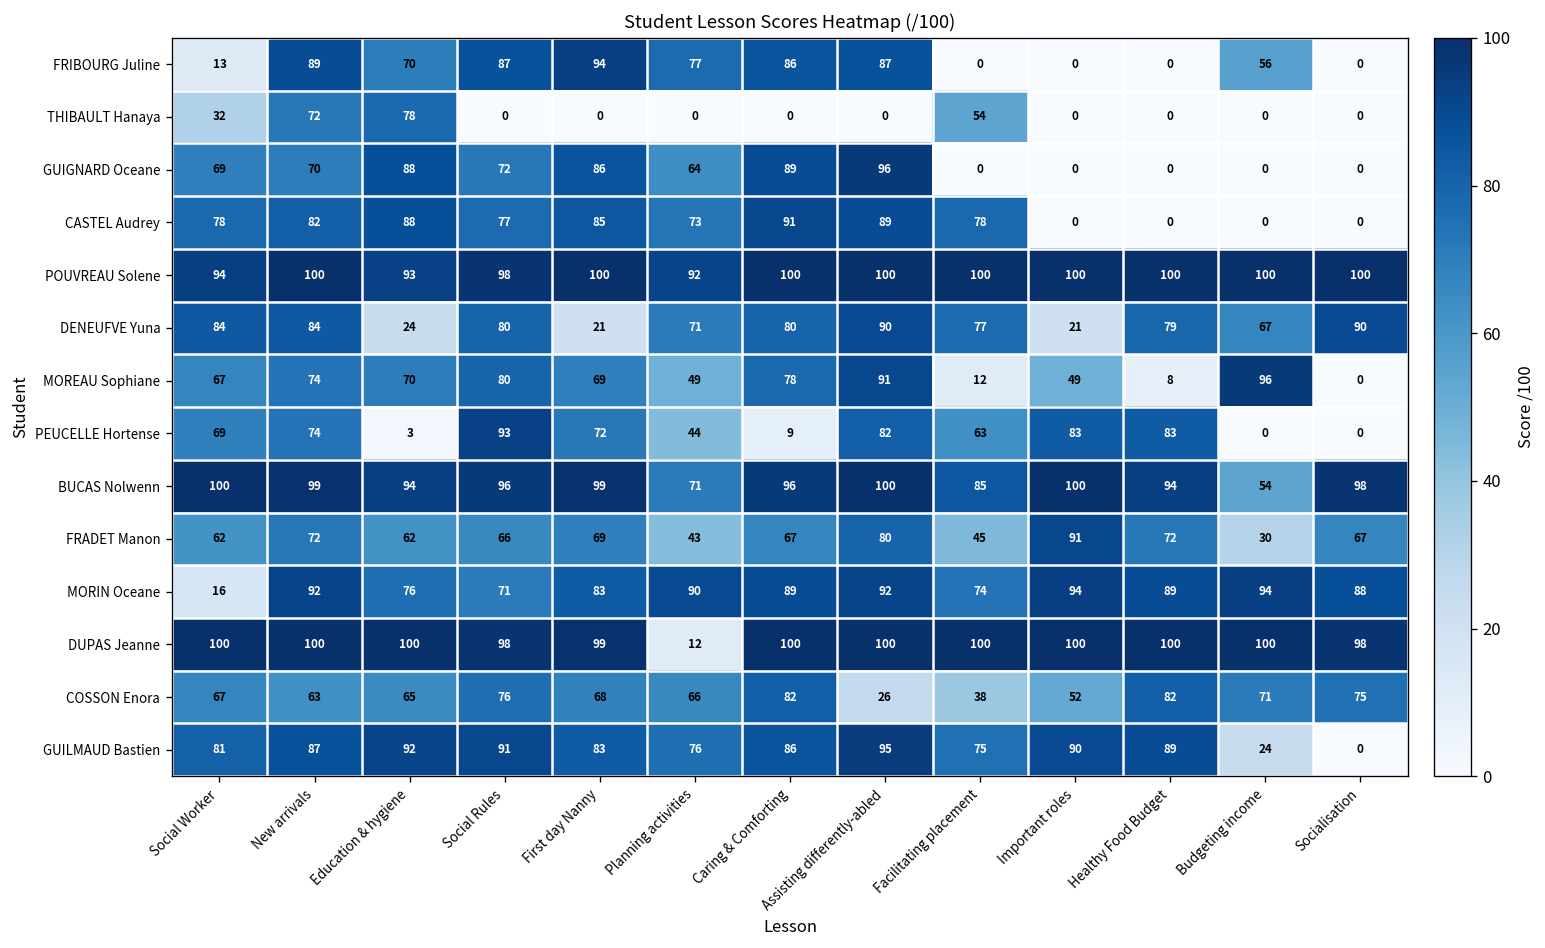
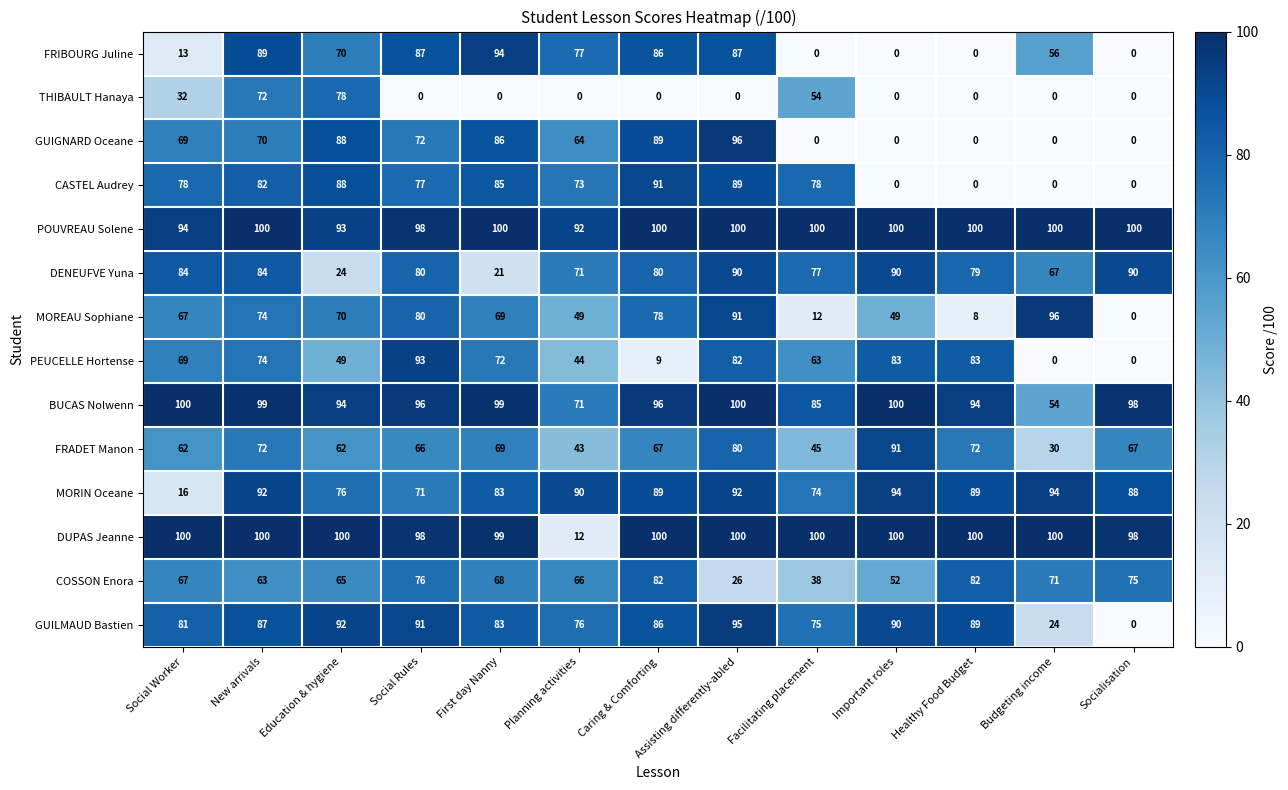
  {
    "FRIBOURG Juline": {
      "Social Worker": 13,
      "New arrivals": 89,
      "Education & hygiene": 70,
      "Social Rules": 87,
      "First day Nanny": 94,
      "Planning activities": 77,
      "Caring & Comforting": 86,
      "Assisting differently-abled": 87,
      "Facilitating placement": 0,
      "Important roles": 0,
      "Healthy Food Budget": 0,
      "Budgeting income": 56,
      "Socialisation": 0
    },
    "THIBAULT Hanaya": {
      "Social Worker": 32,
      "New arrivals": 72,
      "Education & hygiene": 78,
      "Social Rules": 0,
      "First day Nanny": 0,
      "Planning activities": 0,
      "Caring & Comforting": 0,
      "Assisting differently-abled": 0,
      "Facilitating placement": 54,
      "Important roles": 0,
      "Healthy Food Budget": 0,
      "Budgeting income": 0,
      "Socialisation": 0
    },
    "GUIGNARD Oceane": {
      "Social Worker": 69,
      "New arrivals": 70,
      "Education & hygiene": 88,
      "Social Rules": 72,
      "First day Nanny": 86,
      "Planning activities": 64,
      "Caring & Comforting": 89,
      "Assisting differently-abled": 96,
      "Facilitating placement": 0,
      "Important roles": 0,
      "Healthy Food Budget": 0,
      "Budgeting income": 0,
      "Socialisation": 0
    },
    "CASTEL Audrey": {
      "Social Worker": 78,
      "New arrivals": 82,
      "Education & hygiene": 88,
      "Social Rules": 77,
      "First day Nanny": 85,
      "Planning activities": 73,
      "Caring & Comforting": 91,
      "Assisting differently-abled": 89,
      "Facilitating placement": 78,
      "Important roles": 0,
      "Healthy Food Budget": 0,
      "Budgeting income": 0,
      "Socialisation": 0
    },
    "POUVREAU Solene": {
      "Social Worker": 94,
      "New arrivals": 100,
      "Education & hygiene": 93,
      "Social Rules": 98,
      "First day Nanny": 100,
      "Planning activities": 92,
      "Caring & Comforting": 100,
      "Assisting differently-abled": 100,
      "Facilitating placement": 100,
      "Important roles": 100,
      "Healthy Food Budget": 100,
      "Budgeting income": 100,
      "Socialisation": 100
    },
    "DENEUFVE Yuna": {
      "Social Worker": 84,
      "New arrivals": 84,
      "Education & hygiene": 24,
      "Social Rules": 80,
      "First day Nanny": 21,
      "Planning activities": 71,
      "Caring & Comforting": 80,
      "Assisting differently-abled": 90,
      "Facilitating placement": 77,
-     "Important roles": 21,
+     "Important roles": 90,
      "Healthy Food Budget": 79,
      "Budgeting income": 67,
      "Socialisation": 90
    },
    "MOREAU Sophiane": {
      "Social Worker": 67,
      "New arrivals": 74,
      "Education & hygiene": 70,
      "Social Rules": 80,
      "First day Nanny": 69,
      "Planning activities": 49,
      "Caring & Comforting": 78,
      "Assisting differently-abled": 91,
      "Facilitating placement": 12,
      "Important roles": 49,
      "Healthy Food Budget": 8,
      "Budgeting income": 96,
      "Socialisation": 0
    },
    "PEUCELLE Hortense": {
      "Social Worker": 69,
      "New arrivals": 74,
-     "Education & hygiene": 3,
+     "Education & hygiene": 49,
      "Social Rules": 93,
      "First day Nanny": 72,
      "Planning activities": 44,
      "Caring & Comforting": 9,
      "Assisting differently-abled": 82,
      "Facilitating placement": 63,
      "Important roles": 83,
      "Healthy Food Budget": 83,
      "Budgeting income": 0,
      "Socialisation": 0
    },
    "BUCAS Nolwenn": {
      "Social Worker": 100,
      "New arrivals": 99,
      "Education & hygiene": 94,
      "Social Rules": 96,
      "First day Nanny": 99,
      "Planning activities": 71,
      "Caring & Comforting": 96,
      "Assisting differently-abled": 100,
      "Facilitating placement": 85,
      "Important roles": 100,
      "Healthy Food Budget": 94,
      "Budgeting income": 54,
      "Socialisation": 98
    },
    "FRADET Manon": {
      "Social Worker": 62,
      "New arrivals": 72,
      "Education & hygiene": 62,
      "Social Rules": 66,
      "First day Nanny": 69,
      "Planning activities": 43,
      "Caring & Comforting": 67,
      "Assisting differently-abled": 80,
      "Facilitating placement": 45,
      "Important roles": 91,
      "Healthy Food Budget": 72,
      "Budgeting income": 30,
      "Socialisation": 67
    },
    "MORIN Oceane": {
      "Social Worker": 16,
      "New arrivals": 92,
      "Education & hygiene": 76,
      "Social Rules": 71,
      "First day Nanny": 83,
      "Planning activities": 90,
      "Caring & Comforting": 89,
      "Assisting differently-abled": 92,
      "Facilitating placement": 74,
      "Important roles": 94,
      "Healthy Food Budget": 89,
      "Budgeting income": 94,
      "Socialisation": 88
    },
    "DUPAS Jeanne": {
      "Social Worker": 100,
      "New arrivals": 100,
      "Education & hygiene": 100,
      "Social Rules": 98,
      "First day Nanny": 99,
      "Planning activities": 12,
      "Caring & Comforting": 100,
      "Assisting differently-abled": 100,
      "Facilitating placement": 100,
      "Important roles": 100,
      "Healthy Food Budget": 100,
      "Budgeting income": 100,
      "Socialisation": 98
    },
    "COSSON Enora": {
      "Social Worker": 67,
      "New arrivals": 63,
      "Education & hygiene": 65,
      "Social Rules": 76,
      "First day Nanny": 68,
      "Planning activities": 66,
      "Caring & Comforting": 82,
      "Assisting differently-abled": 26,
      "Facilitating placement": 38,
      "Important roles": 52,
      "Healthy Food Budget": 82,
      "Budgeting income": 71,
      "Socialisation": 75
    },
    "GUILMAUD Bastien": {
      "Social Worker": 81,
      "New arrivals": 87,
      "Education & hygiene": 92,
      "Social Rules": 91,
      "First day Nanny": 83,
      "Planning activities": 76,
      "Caring & Comforting": 86,
      "Assisting differently-abled": 95,
      "Facilitating placement": 75,
      "Important roles": 90,
      "Healthy Food Budget": 89,
      "Budgeting income": 24,
      "Socialisation": 0
    }
  }
